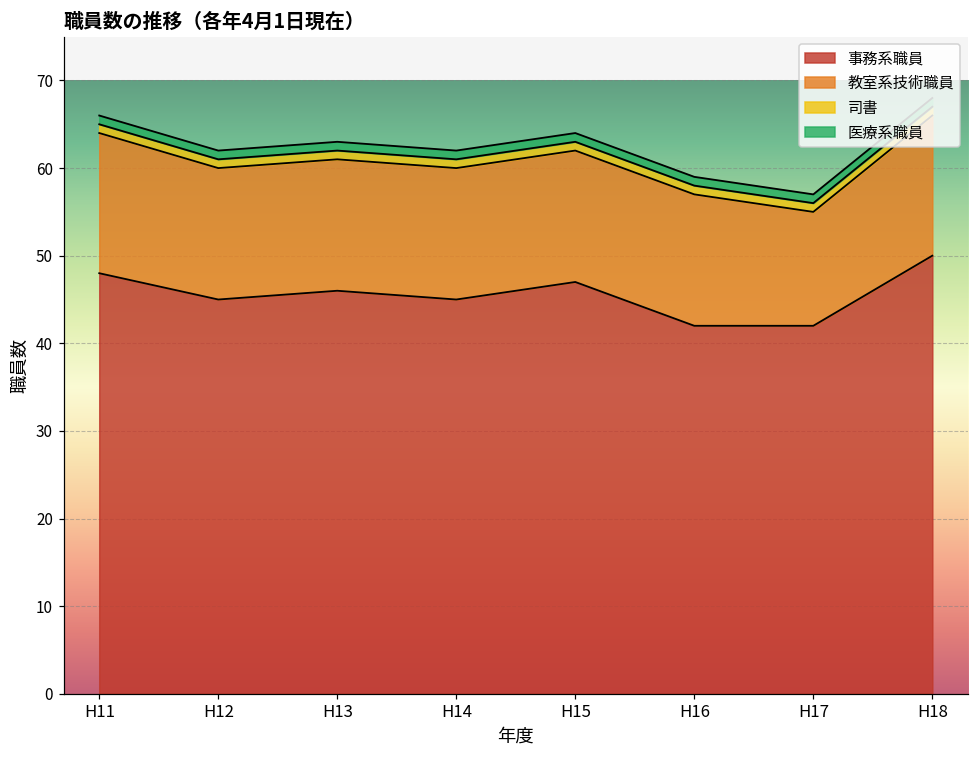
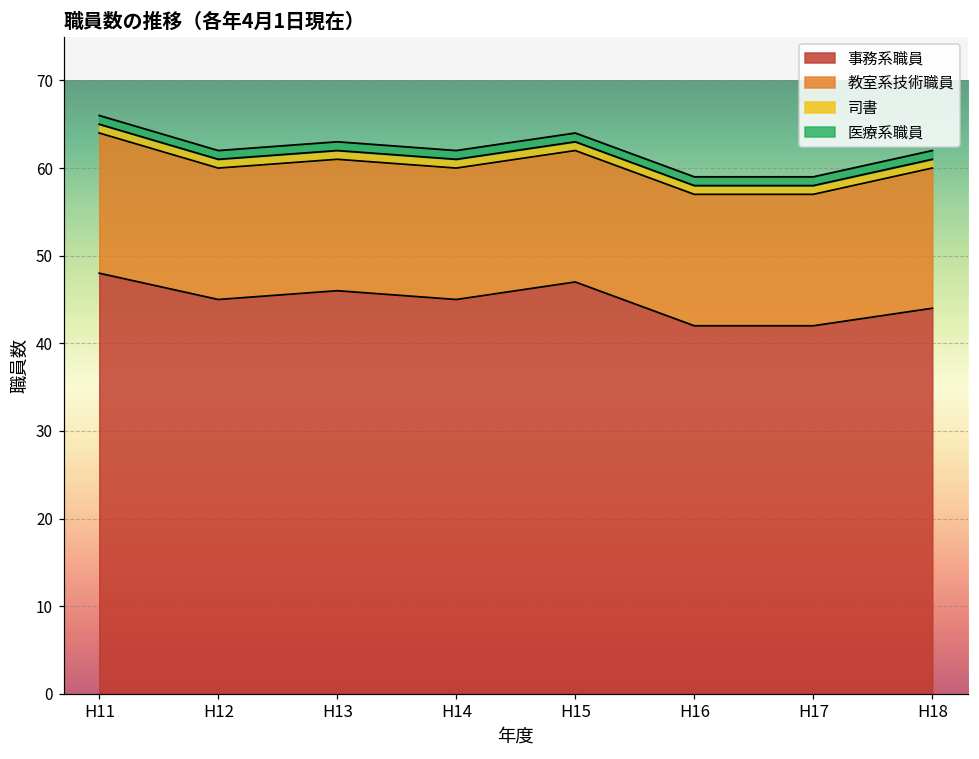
  {
    "事務系職員": {
      "H11": 48,
      "H12": 45,
      "H13": 46,
      "H14": 45,
      "H15": 47,
      "H16": 42,
      "H17": 42,
-     "H18": 50
+     "H18": 44
    },
    "教室系技術職員": {
      "H11": 16,
      "H12": 15,
      "H13": 15,
      "H14": 15,
      "H15": 15,
      "H16": 15,
-     "H17": 13
+     "H17": 15
    },
    "司書": {
      "H11": 1,
      "H12": 1,
      "H13": 1,
      "H14": 1,
      "H15": 1,
      "H16": 1,
      "H17": 1
    },
    "医療系職員": {
      "H11": 1,
      "H12": 1,
      "H13": 1,
      "H14": 1,
      "H15": 1,
      "H16": 1,
      "H17": 1
    }
  }
